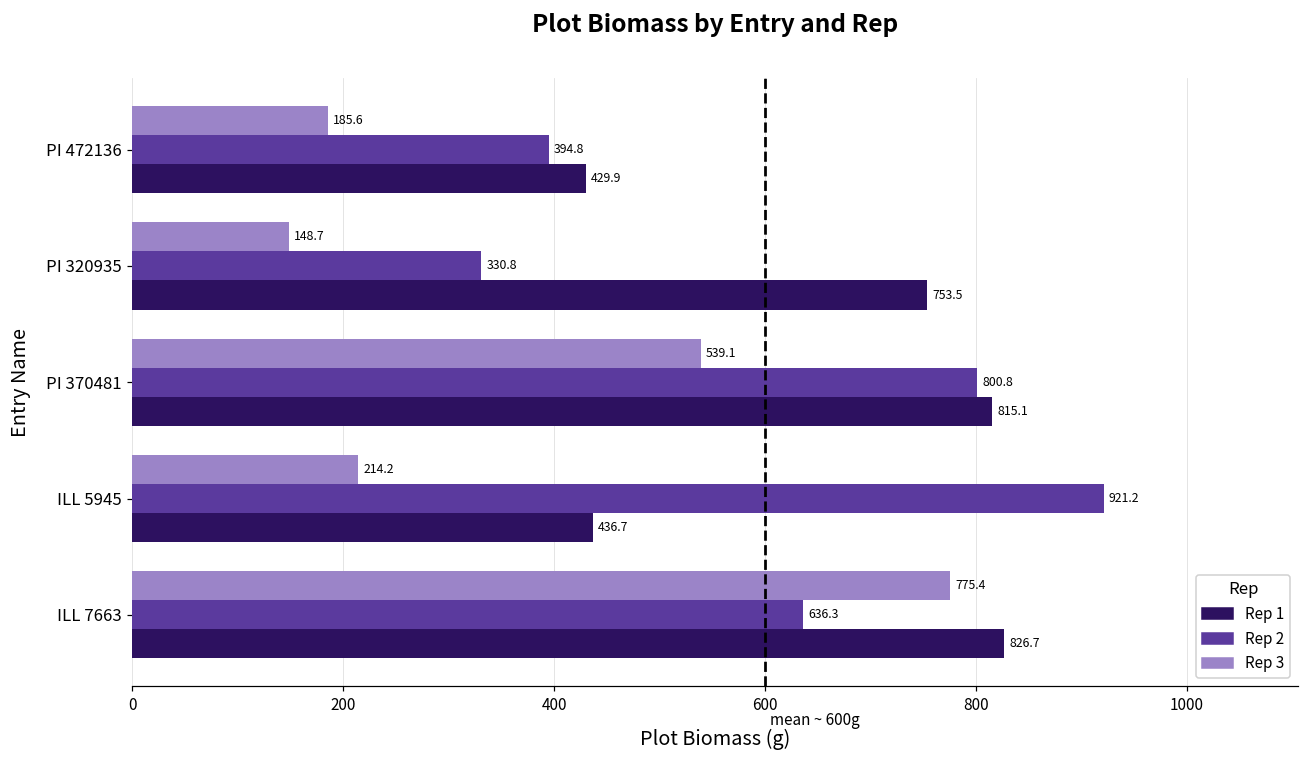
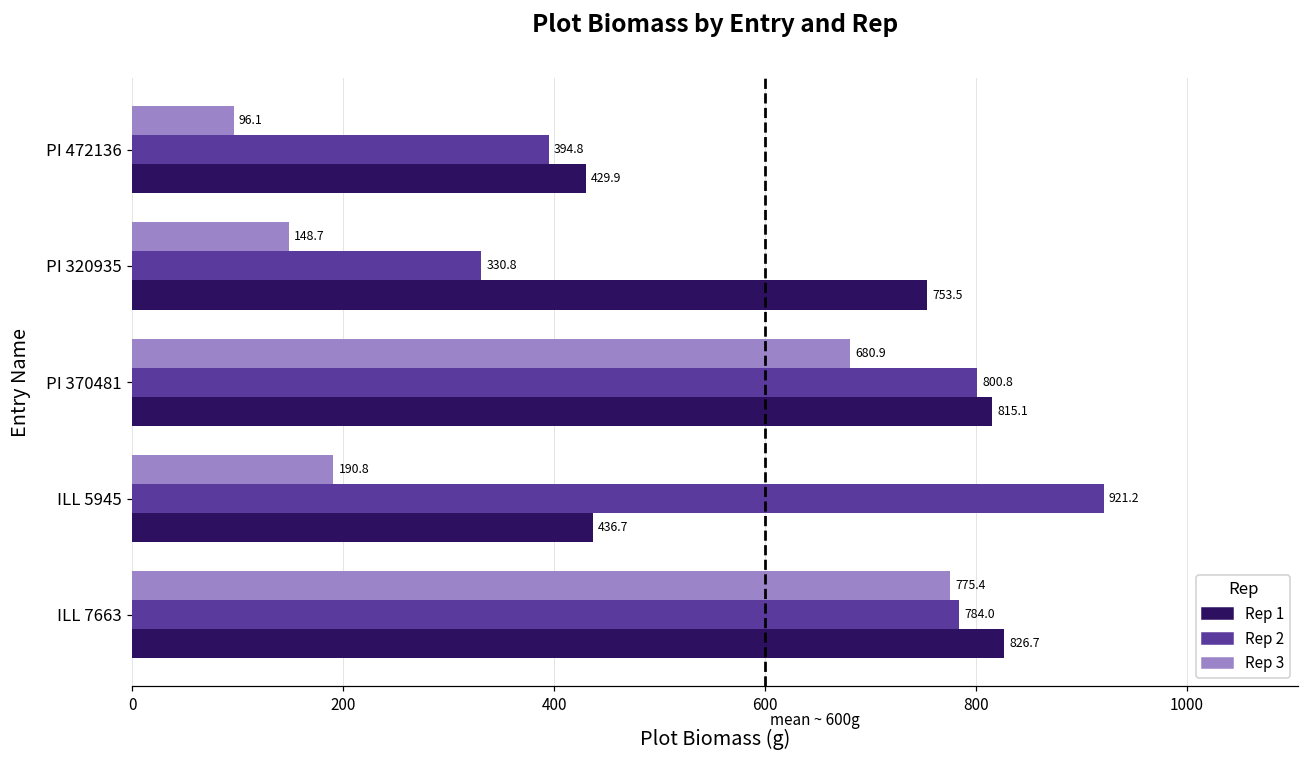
  {
    "Rep 1": {
      "PI 472136": 429.9,
      "PI 320935": 753.5,
      "PI 370481": 815.1,
      "ILL 5945": 436.7,
      "ILL 7663": 826.7
    },
    "Rep 2": {
      "PI 472136": 394.8,
      "PI 320935": 330.8,
      "PI 370481": 800.8,
      "ILL 5945": 921.2,
-     "ILL 7663": 636.3
+     "ILL 7663": 784.0
    },
    "Rep 3": {
-     "PI 472136": 185.6,
+     "PI 472136": 96.1,
      "PI 320935": 148.7,
-     "PI 370481": 539.1,
-     "ILL 5945": 214.2,
+     "PI 370481": 680.9,
+     "ILL 5945": 190.8,
      "ILL 7663": 775.4
    }
  }
